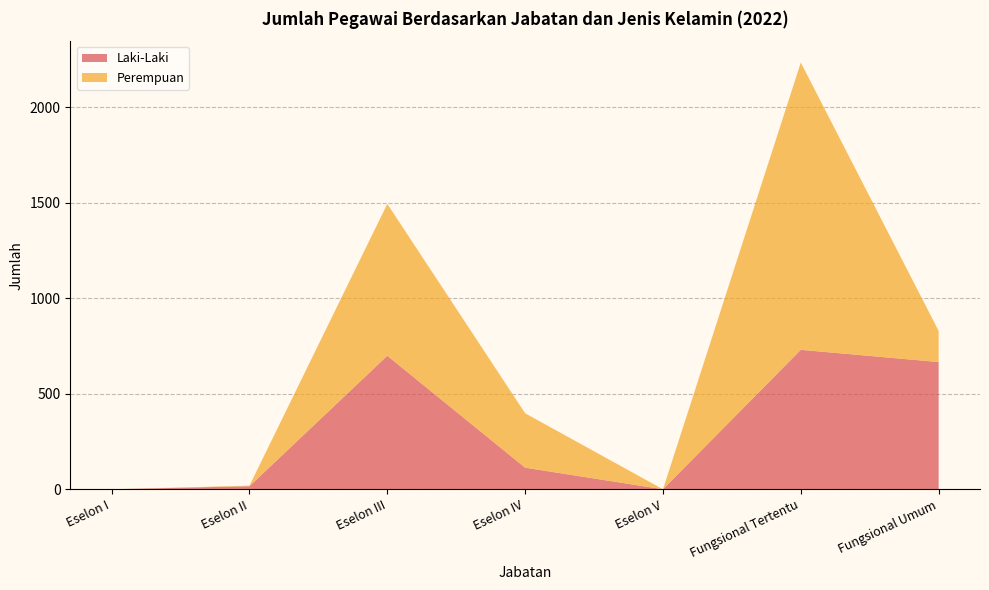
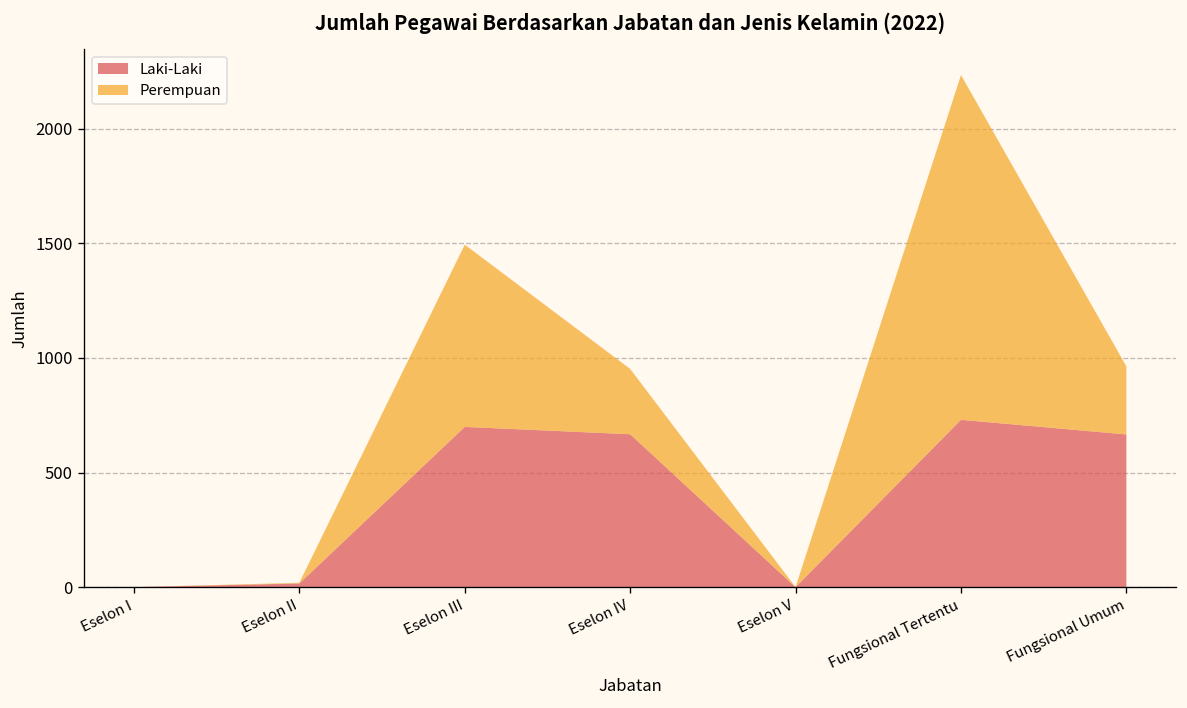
  {
    "Laki-Laki": {
      "Eselon III": 700,
-     "Eselon IV": 110,
+     "Eselon IV": 670,
      "Fungsional Tertentu": 730,
      "Fungsional Umum": 670
    },
    "Perempuan": {
      "Eselon III": 800,
      "Eselon IV": 290,
      "Fungsional Tertentu": 1500,
-     "Fungsional Umum": 160
+     "Fungsional Umum": 300
    }
  }
